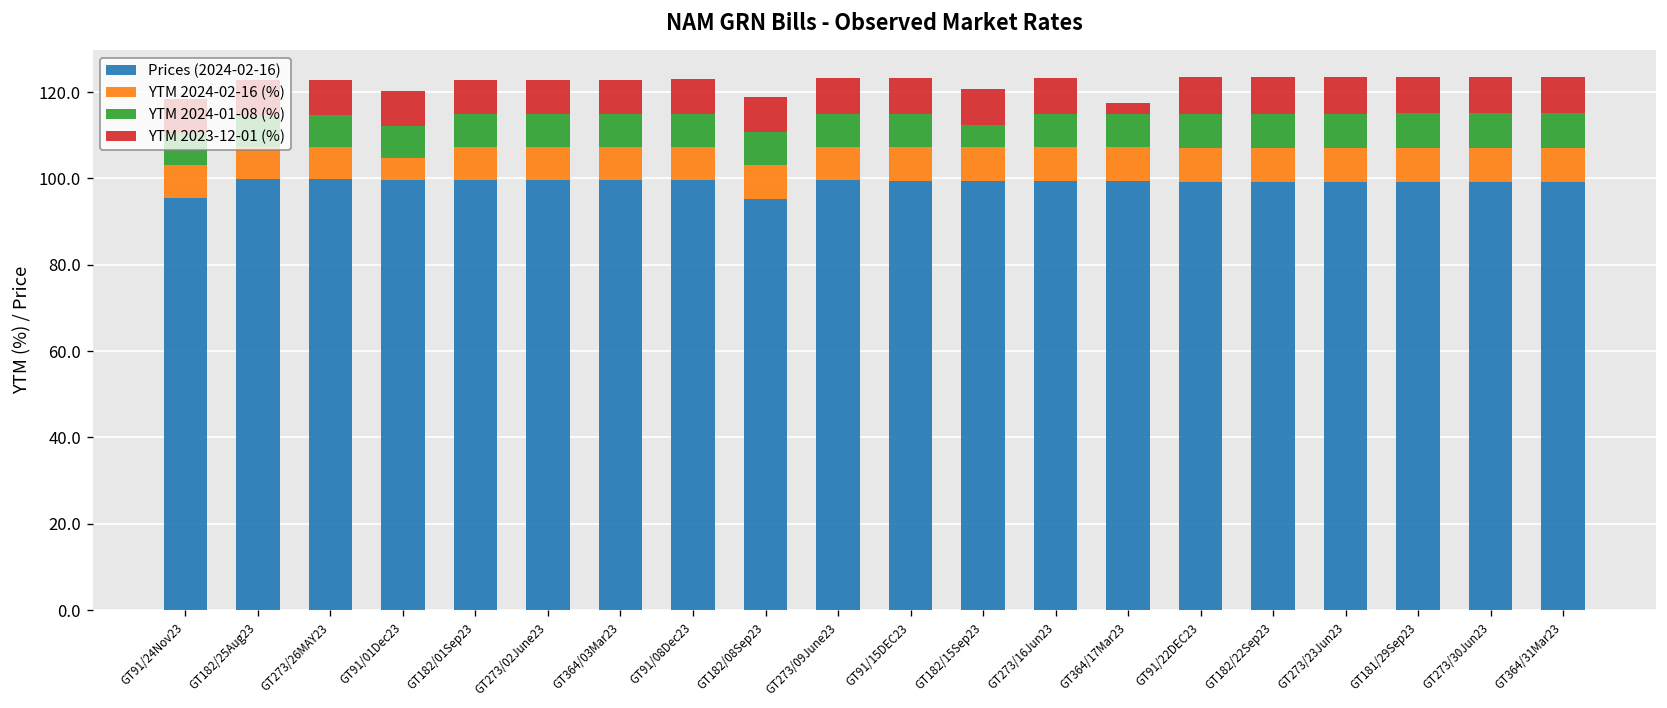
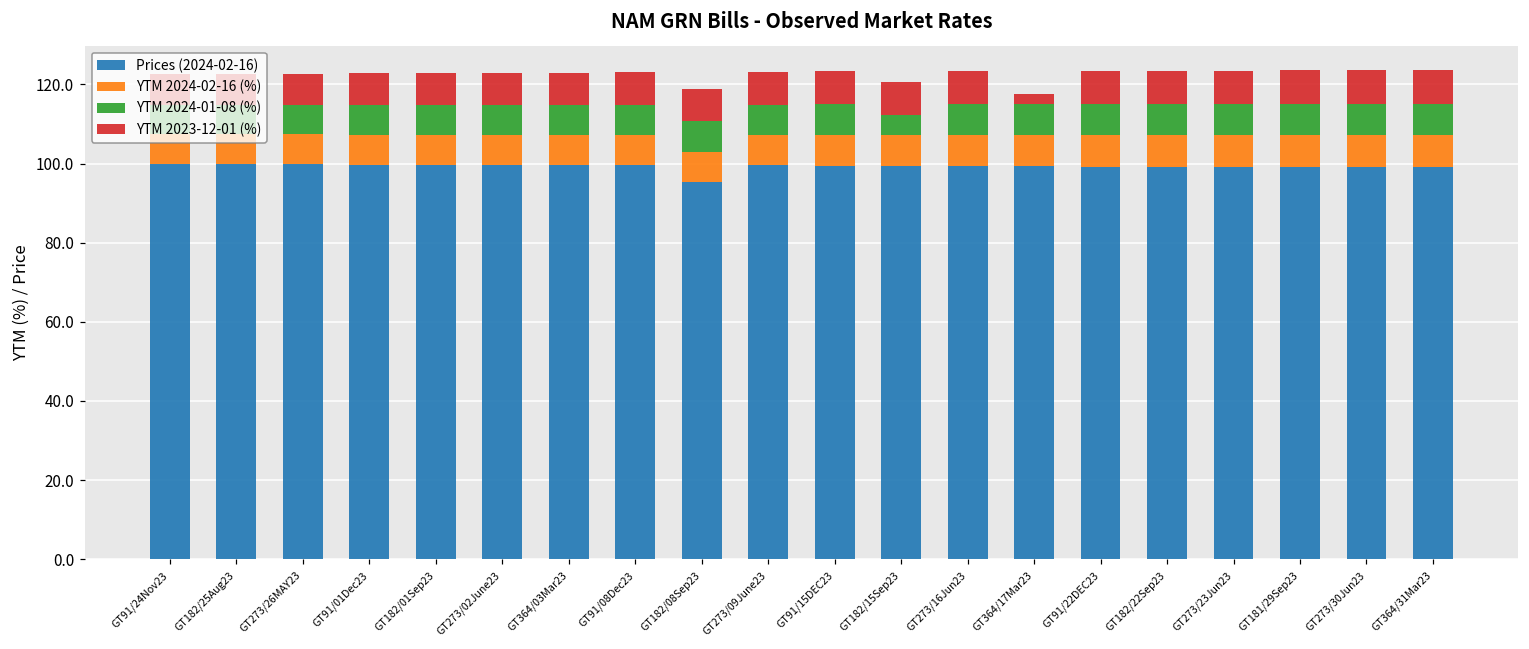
  {
    "Prices (2024-02-16)": {
-     "GT91/24Nov23": 96,
+     "GT91/24Nov23": 100,
      "GT182/25Aug23": 100,
      "GT273/26MAY23": 100,
      "GT91/01Dec23": 100,
      "GT182/01Sep23": 100,
      "GT273/02June23": 100,
      "GT364/03Mar23": 100,
      "GT91/08Dec23": 100,
      "GT182/08Sep23": 95,
      "GT273/09June23": 100,
      "GT91/15DEC23": 99,
      "GT182/15Sep23": 99,
      "GT273/16Jun23": 99,
      "GT364/17Mar23": 99,
      "GT91/22DEC23": 99,
      "GT182/22Sep23": 99,
      "GT273/23Jun23": 99,
      "GT181/29Sep23": 99,
      "GT273/30Jun23": 99,
      "GT364/31Mar23": 99
    },
    "YTM 2024-02-16 (%)": {
      "GT273/26MAY23": 8,
-     "GT91/01Dec23": 5,
+     "GT91/01Dec23": 8,
      "GT182/01Sep23": 8,
      "GT273/02June23": 8,
      "GT364/03Mar23": 8,
      "GT91/08Dec23": 8,
      "GT182/08Sep23": 8,
      "GT273/09June23": 8,
      "GT91/15DEC23": 8,
      "GT182/15Sep23": 8,
      "GT273/16Jun23": 8,
      "GT364/17Mar23": 8,
      "GT91/22DEC23": 8,
      "GT182/22Sep23": 8,
      "GT273/23Jun23": 8,
      "GT181/29Sep23": 8,
      "GT273/30Jun23": 8,
      "GT364/31Mar23": 8
    },
    "YTM 2024-01-08 (%)": {
      "GT273/26MAY23": 7,
      "GT91/01Dec23": 8,
      "GT182/01Sep23": 8,
      "GT273/02June23": 8,
      "GT364/03Mar23": 8,
      "GT91/08Dec23": 8,
      "GT182/08Sep23": 8,
      "GT273/09June23": 8,
      "GT91/15DEC23": 8,
      "GT182/15Sep23": 5,
      "GT273/16Jun23": 8,
      "GT364/17Mar23": 8,
      "GT91/22DEC23": 8,
      "GT182/22Sep23": 8,
      "GT273/23Jun23": 8,
      "GT181/29Sep23": 8,
      "GT273/30Jun23": 8,
      "GT364/31Mar23": 8
    },
    "YTM 2023-12-01 (%)": {
      "GT273/26MAY23": 8,
      "GT91/01Dec23": 8,
      "GT182/01Sep23": 8,
      "GT273/02June23": 8,
      "GT364/03Mar23": 8,
      "GT91/08Dec23": 8,
      "GT182/08Sep23": 8,
      "GT273/09June23": 8,
      "GT91/15DEC23": 8,
      "GT182/15Sep23": 8,
      "GT273/16Jun23": 8,
      "GT364/17Mar23": 3,
      "GT91/22DEC23": 8,
      "GT182/22Sep23": 8,
      "GT273/23Jun23": 8,
      "GT181/29Sep23": 8,
      "GT273/30Jun23": 8,
      "GT364/31Mar23": 8
    }
  }
